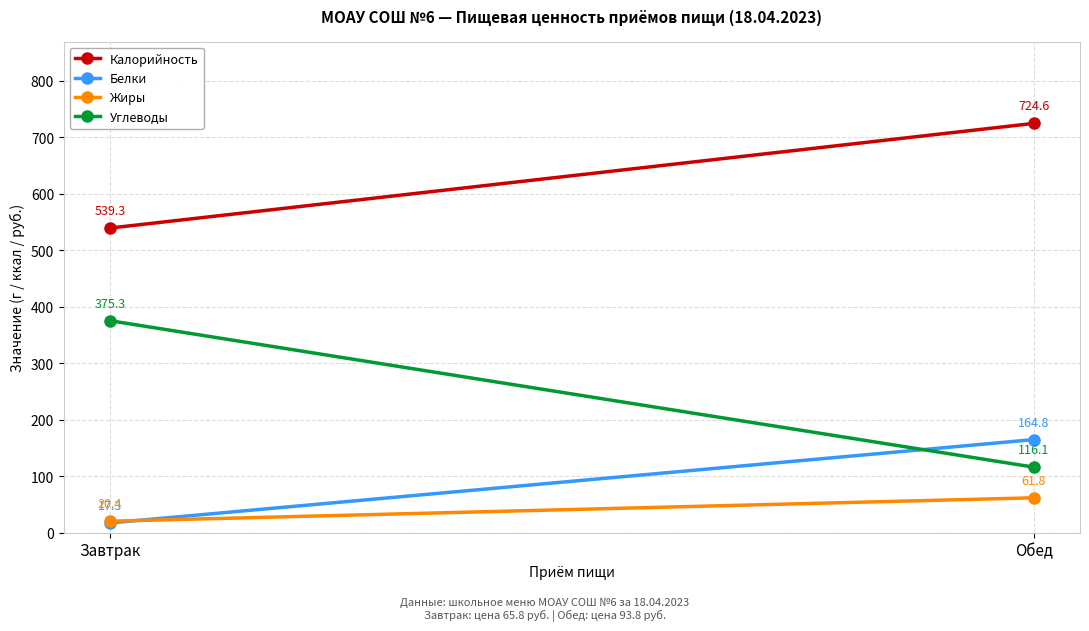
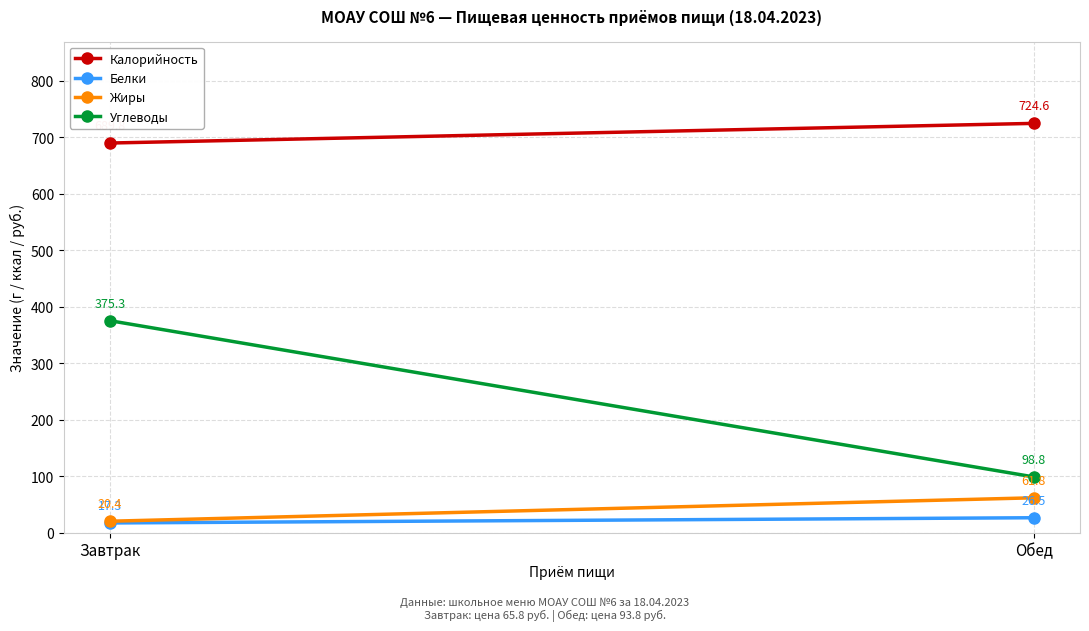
  {
    "Калорийность": {
-     "Завтрак": 540
+     "Завтрак": 690
    },
    "Белки": {
-     "Обед": 164.8
+     "Обед": 26.5
    },
    "Углеводы": {
      "Завтрак": 375.3,
-     "Обед": 116.1
+     "Обед": 98.8
    }
  }
